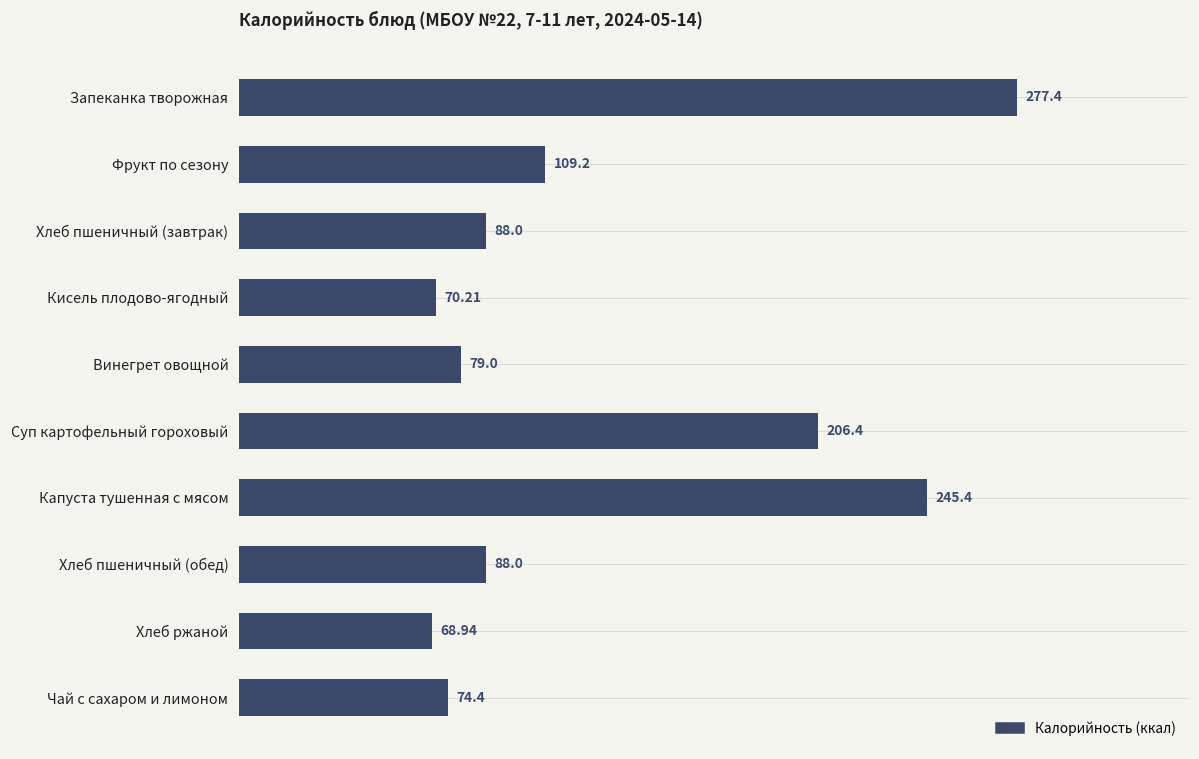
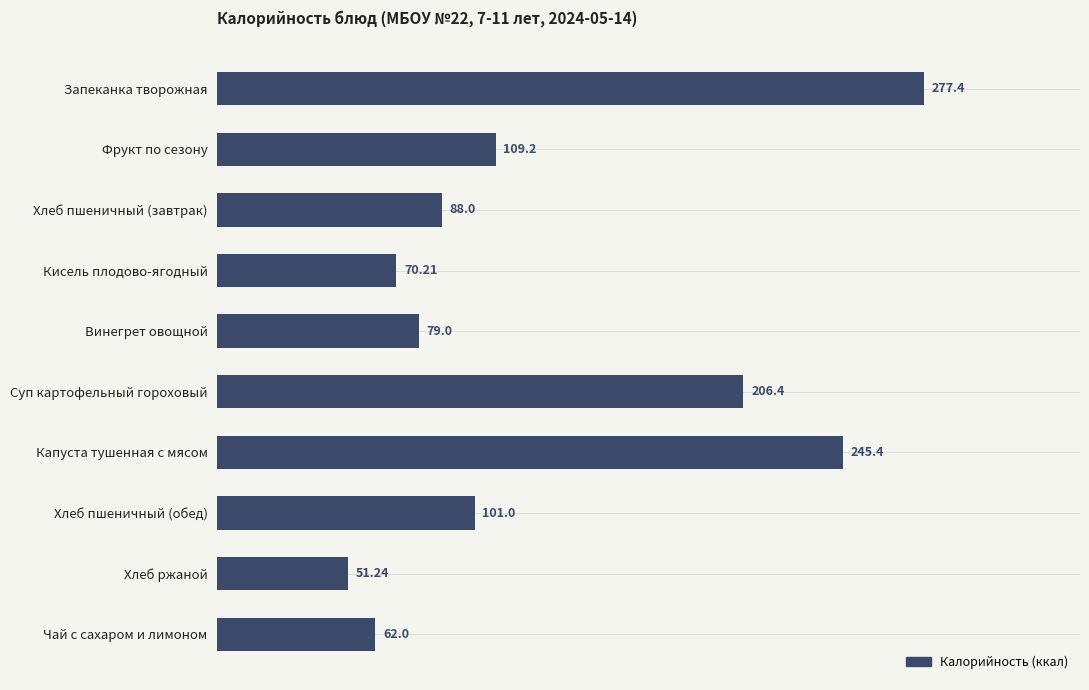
  {
    "Запеканка творожная": 277.4,
    "Фрукт по сезону": 109.2,
    "Хлеб пшеничный (завтрак)": 88.0,
    "Кисель плодово-ягодный": 70.21,
    "Винегрет овощной": 79.0,
    "Суп картофельный гороховый": 206.4,
    "Капуста тушенная с мясом": 245.4,
-   "Хлеб пшеничный (обед)": 88.0,
-   "Хлеб ржаной": 68.94,
-   "Чай с сахаром и лимоном": 74.4
+   "Хлеб пшеничный (обед)": 101.0,
+   "Хлеб ржаной": 51.24,
+   "Чай с сахаром и лимоном": 62.0
  }
